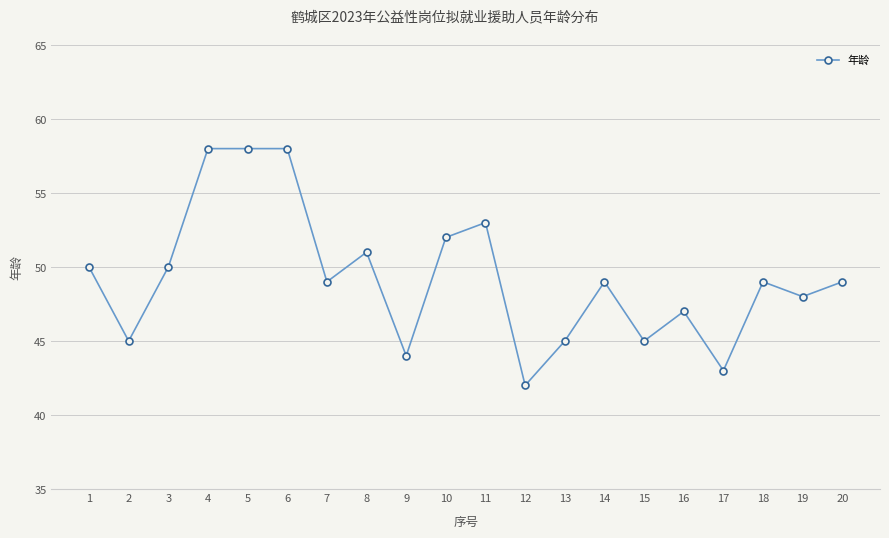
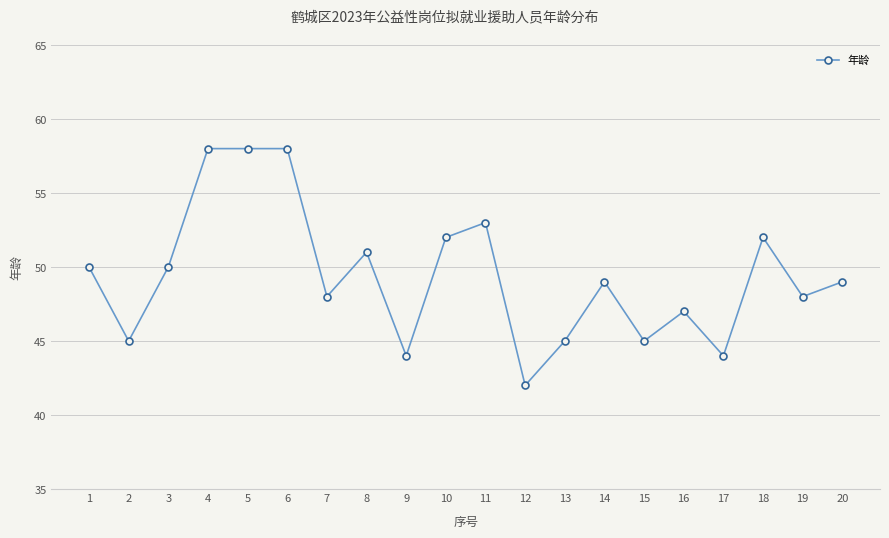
  {
    "1": 50,
    "2": 45,
    "3": 50,
    "4": 58,
    "5": 58,
    "6": 58,
-   "7": 49,
+   "7": 48,
    "8": 51,
    "9": 44,
    "10": 52,
    "11": 53,
    "12": 42,
    "13": 45,
    "14": 49,
    "15": 45,
    "16": 47,
-   "17": 43,
-   "18": 49,
+   "17": 44,
+   "18": 52,
    "19": 48,
    "20": 49
  }
